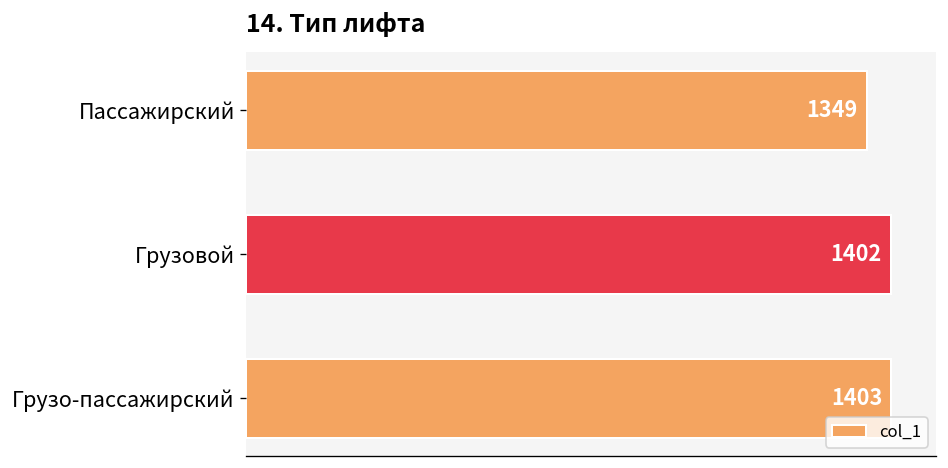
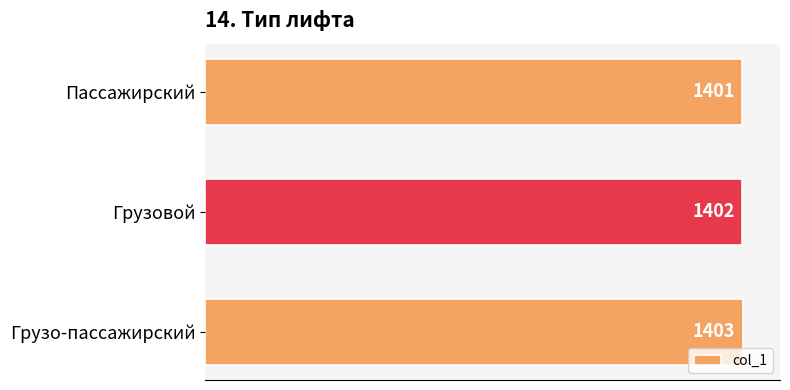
  {
-   "Пассажирский": 1349,
+   "Пассажирский": 1401,
    "Грузовой": 1402,
    "Грузо-пассажирский": 1403
  }
